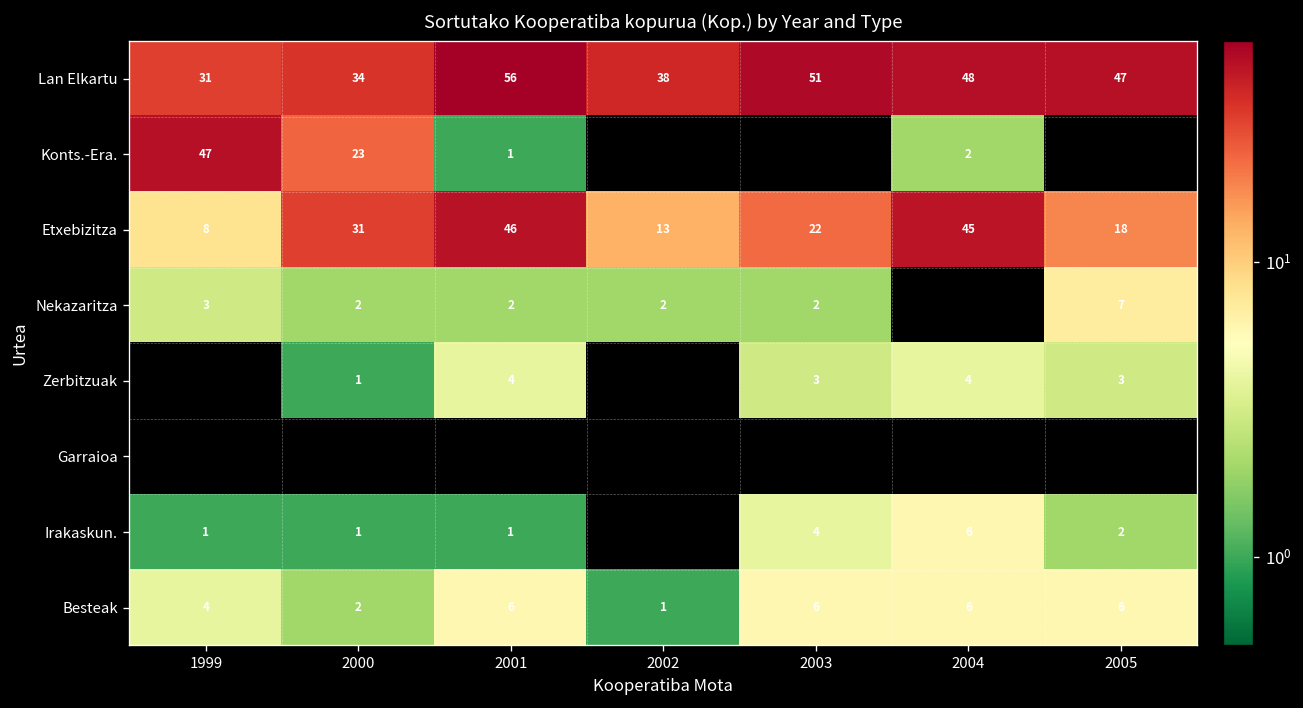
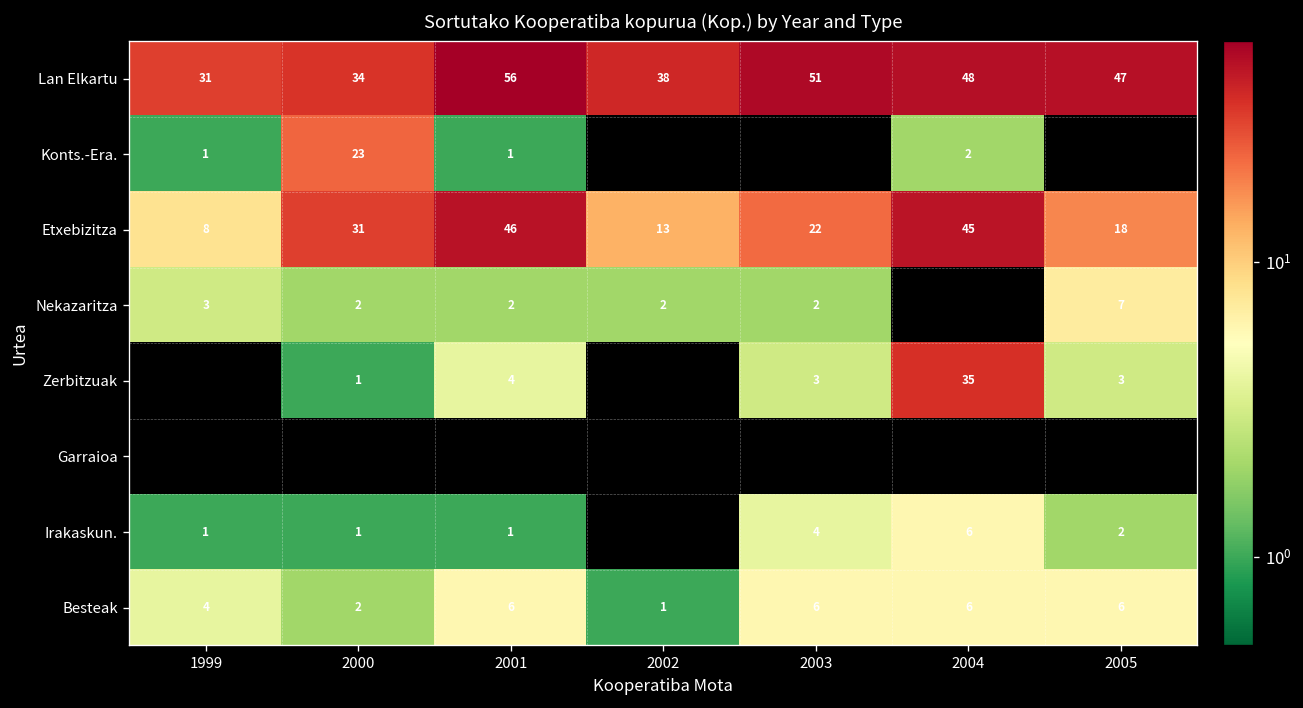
  {
    "Lan Elkartu": {
      "1999": 31,
      "2000": 34,
      "2001": 56,
      "2002": 38,
      "2003": 51,
      "2004": 48,
      "2005": 47
    },
    "Konts.-Era.": {
-     "1999": 47,
+     "1999": 1,
      "2000": 23,
      "2001": 1,
      "2004": 2
    },
    "Etxebizitza": {
      "1999": 8,
      "2000": 31,
      "2001": 46,
      "2002": 13,
      "2003": 22,
      "2004": 45,
      "2005": 18
    },
    "Nekazaritza": {
      "1999": 3,
      "2000": 2,
      "2001": 2,
      "2002": 2,
      "2003": 2,
      "2005": 7
    },
    "Zerbitzuak": {
      "2000": 1,
      "2001": 4,
      "2003": 3,
-     "2004": 4,
+     "2004": 35,
      "2005": 3
    },
    "Irakaskun.": {
      "1999": 1,
      "2000": 1,
      "2001": 1,
      "2003": 4,
      "2004": 6,
      "2005": 2
    },
    "Besteak": {
      "1999": 4,
      "2000": 2,
      "2001": 6,
      "2002": 1,
      "2003": 6,
      "2004": 6,
      "2005": 6
    }
  }
